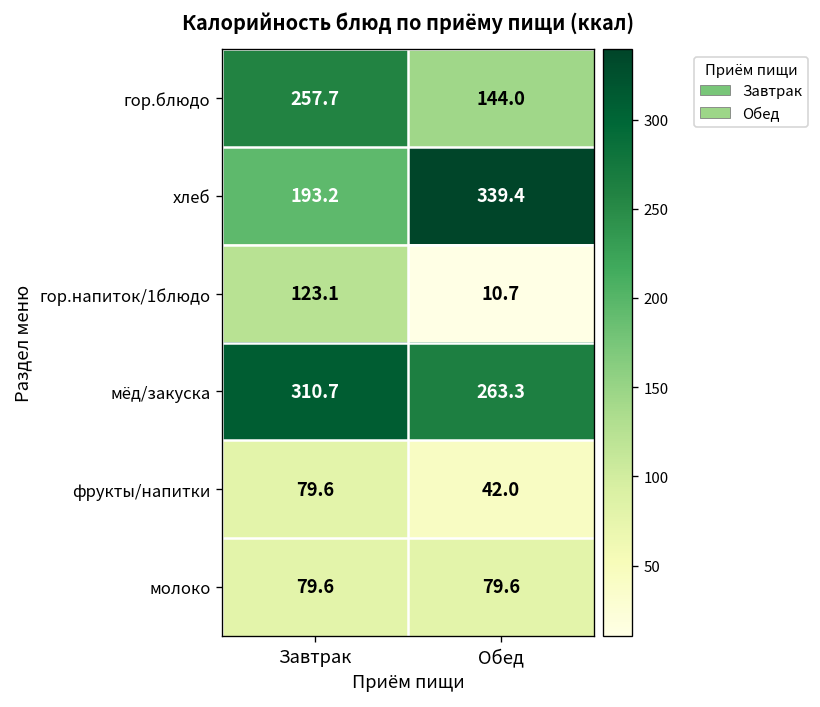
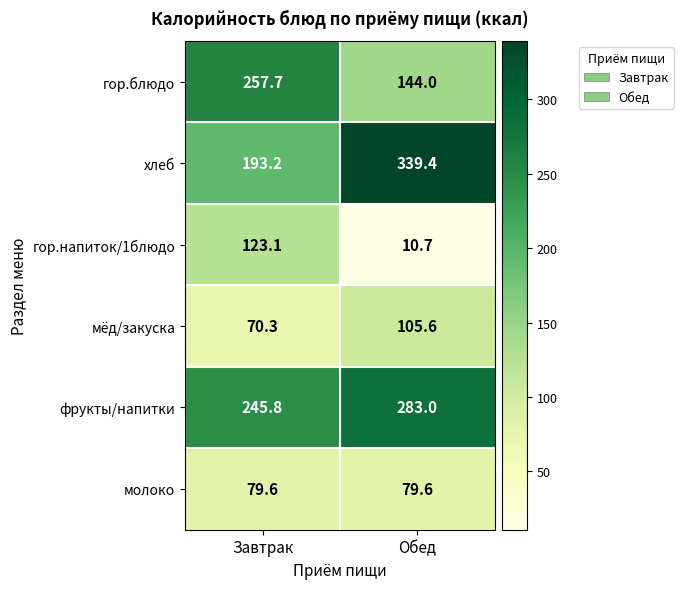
  {
    "гор.блюдо": {
      "Завтрак": 257.7,
      "Обед": 144.0
    },
    "хлеб": {
      "Завтрак": 193.2,
      "Обед": 339.4
    },
    "гор.напиток/1блюдо": {
      "Завтрак": 123.1,
      "Обед": 10.7
    },
    "мёд/закуска": {
-     "Завтрак": 310.7,
-     "Обед": 263.3
+     "Завтрак": 70.3,
+     "Обед": 105.6
    },
    "фрукты/напитки": {
-     "Завтрак": 79.6,
-     "Обед": 42.0
+     "Завтрак": 245.8,
+     "Обед": 283.0
    },
    "молоко": {
      "Завтрак": 79.6,
      "Обед": 79.6
    }
  }
